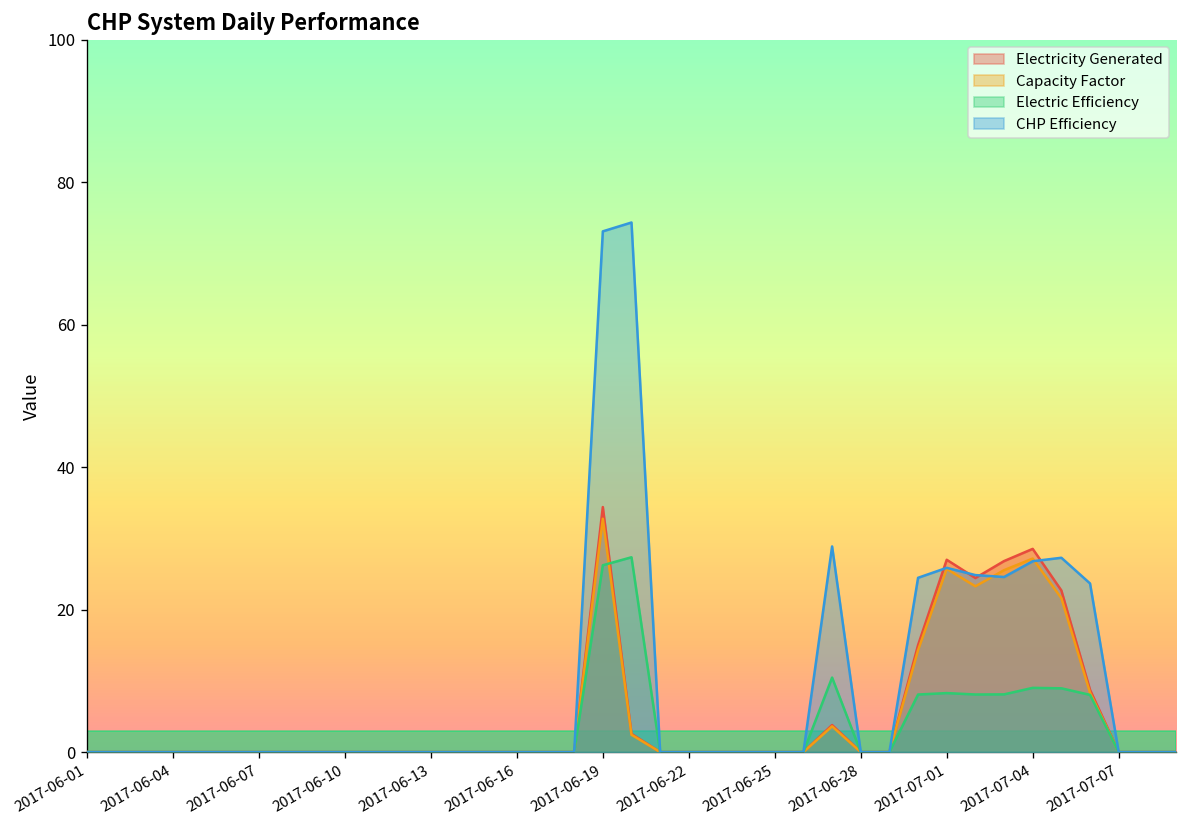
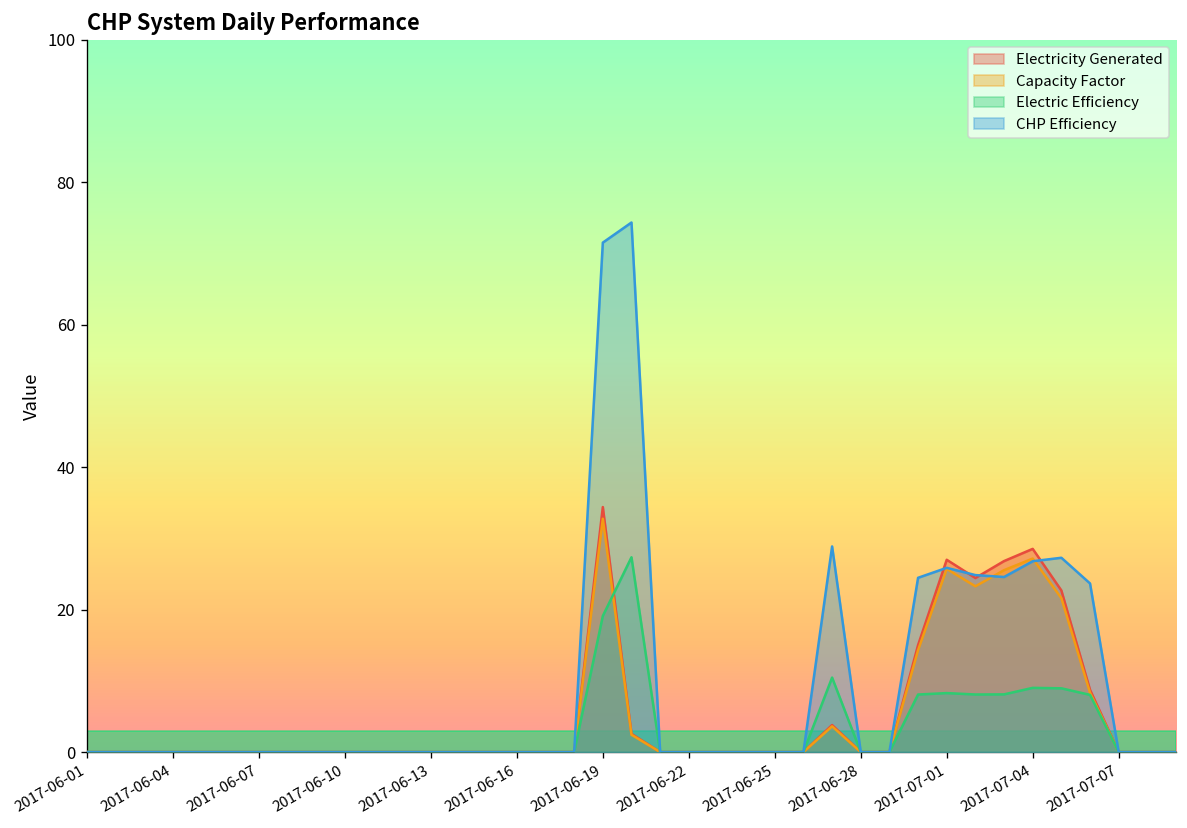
  {
    "Electric Efficiency": {
-     "2017-06-19": 26,
+     "2017-06-19": 19,
      "2017-07-01": 8,
      "2017-07-04": 9
    },
    "CHP Efficiency": {
-     "2017-06-19": 73
+     "2017-06-19": 72
    }
  }
